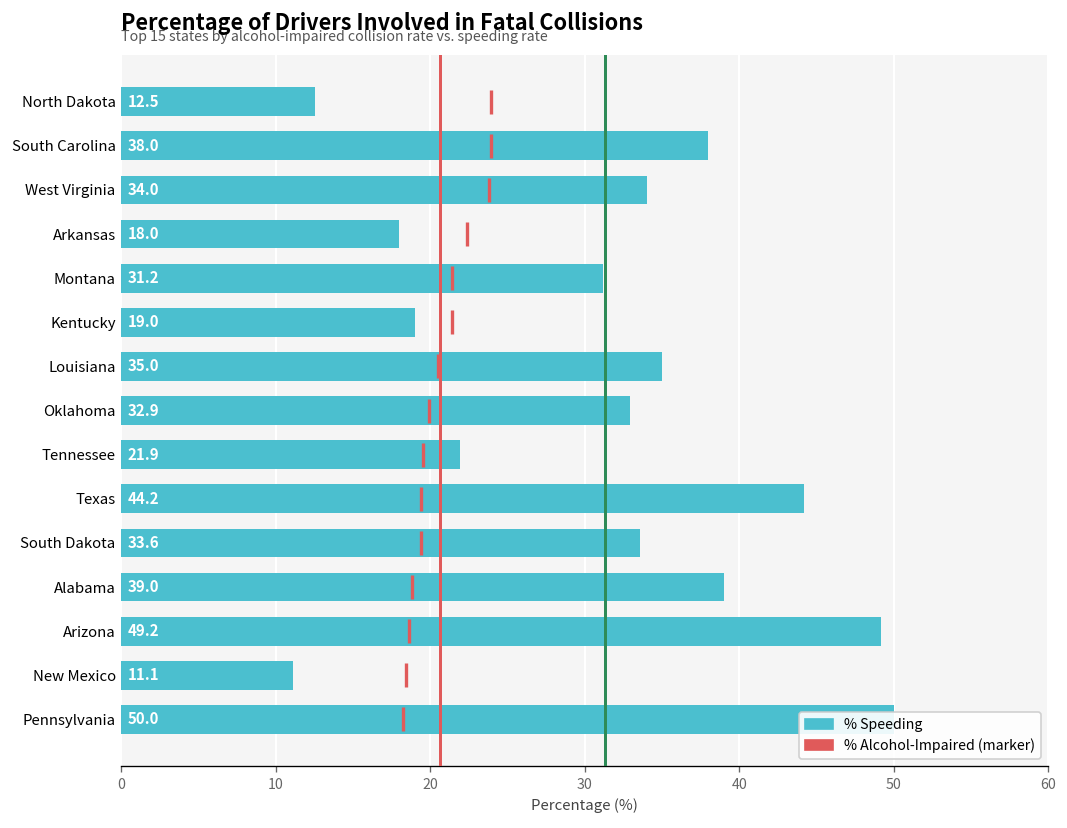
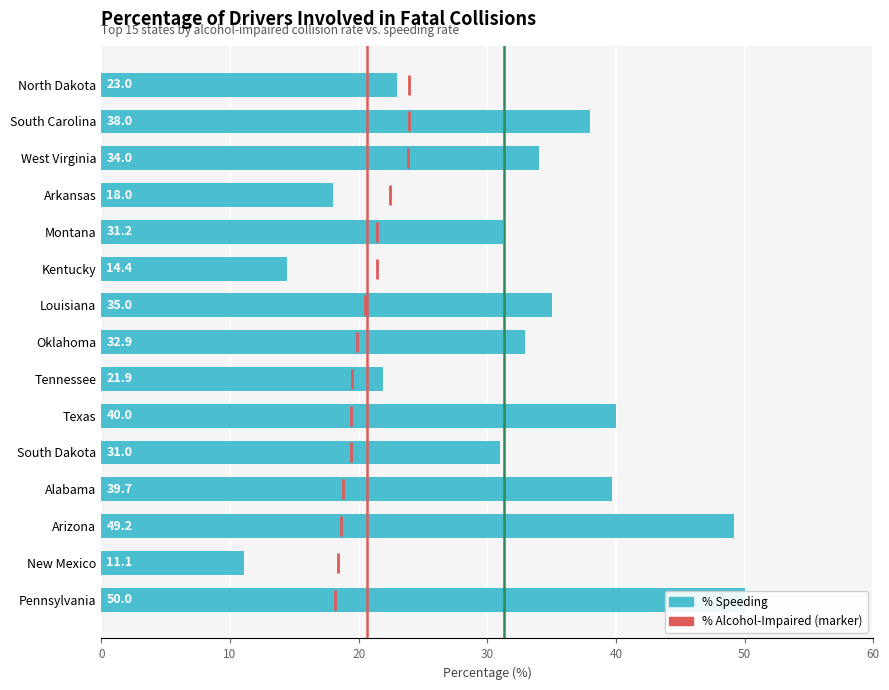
  {
    "% Speeding": {
-     "North Dakota": 12.5,
+     "North Dakota": 23.0,
      "South Carolina": 38.0,
      "West Virginia": 34.0,
      "Arkansas": 18.0,
      "Montana": 31.2,
-     "Kentucky": 19.0,
+     "Kentucky": 14.4,
      "Louisiana": 35.0,
      "Oklahoma": 32.9,
      "Tennessee": 21.9,
-     "Texas": 44.2,
-     "South Dakota": 33.6,
-     "Alabama": 39.0,
+     "Texas": 40.0,
+     "South Dakota": 31.0,
+     "Alabama": 39.7,
      "Arizona": 49.2,
      "New Mexico": 11.1
    }
  }
